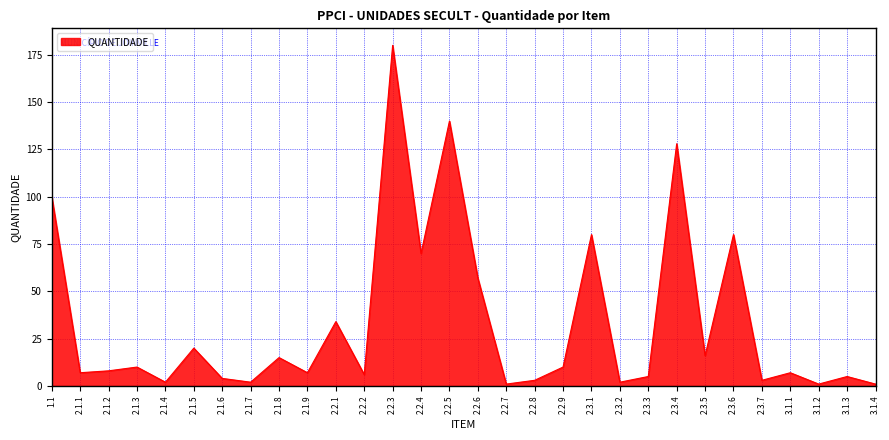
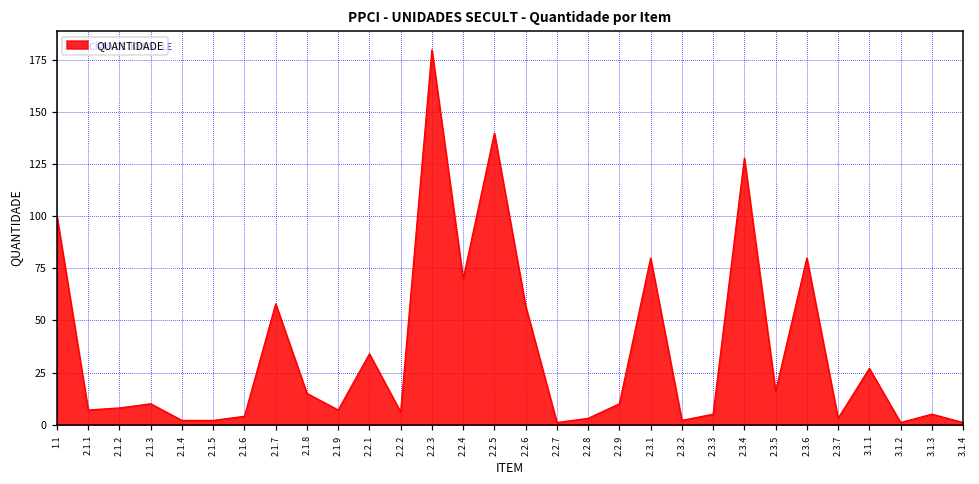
  {
    "1.1": 100,
    "2.1.1": 7,
    "2.1.2": 8,
    "2.1.3": 10,
    "2.1.4": 2,
-   "2.1.5": 20,
+   "2.1.5": 2,
    "2.1.6": 4,
-   "2.1.7": 2,
+   "2.1.7": 58,
    "2.1.8": 15,
    "2.1.9": 7,
    "2.2.1": 34,
    "2.2.2": 6,
    "2.2.3": 180,
    "2.2.4": 70,
    "2.2.5": 140,
    "2.2.6": 57,
    "2.2.7": 1,
    "2.2.8": 3,
    "2.2.9": 10,
    "2.3.1": 80,
    "2.3.2": 2,
    "2.3.3": 5,
    "2.3.4": 128,
    "2.3.5": 16,
    "2.3.6": 80,
    "2.3.7": 3,
-   "3.1.1": 7,
+   "3.1.1": 27,
    "3.1.2": 1,
    "3.1.3": 5,
    "3.1.4": 1
  }
